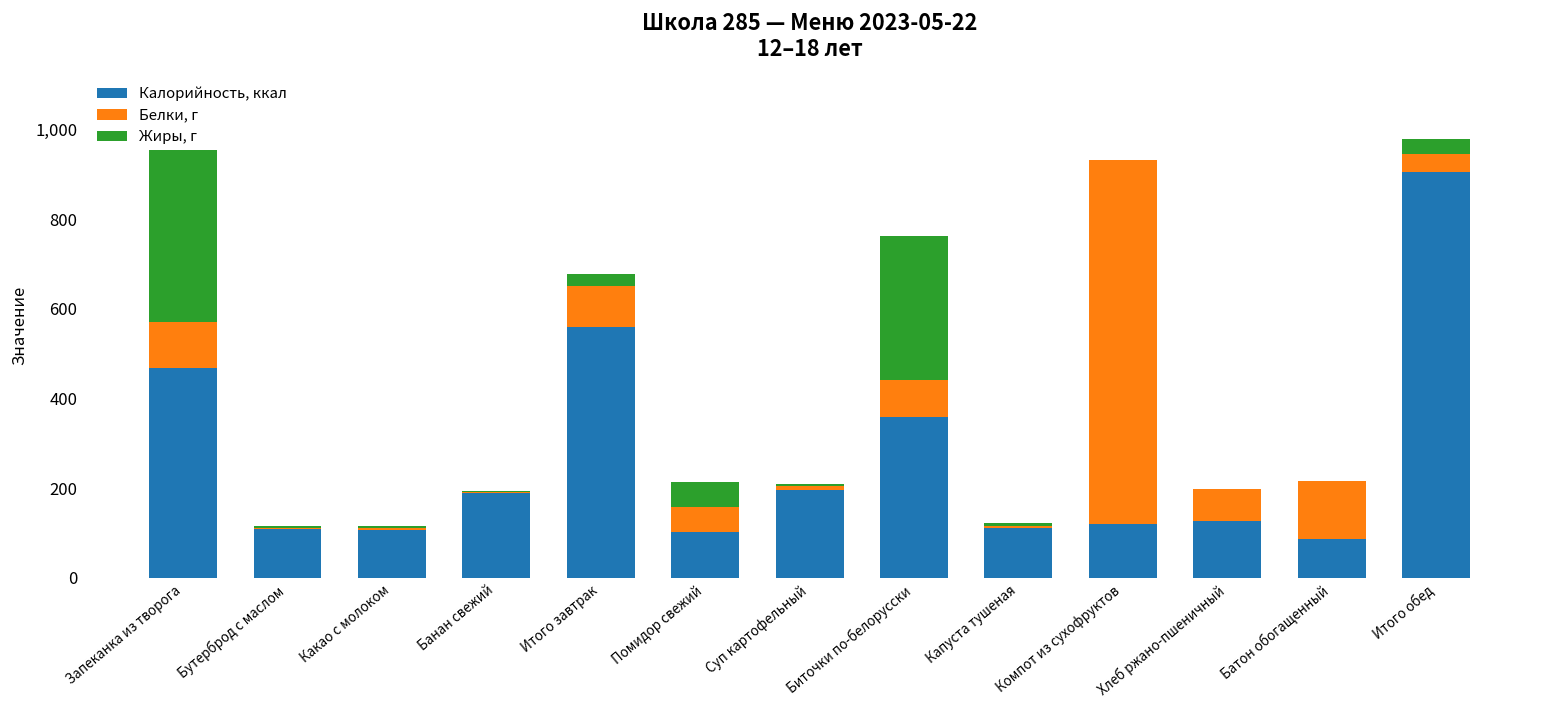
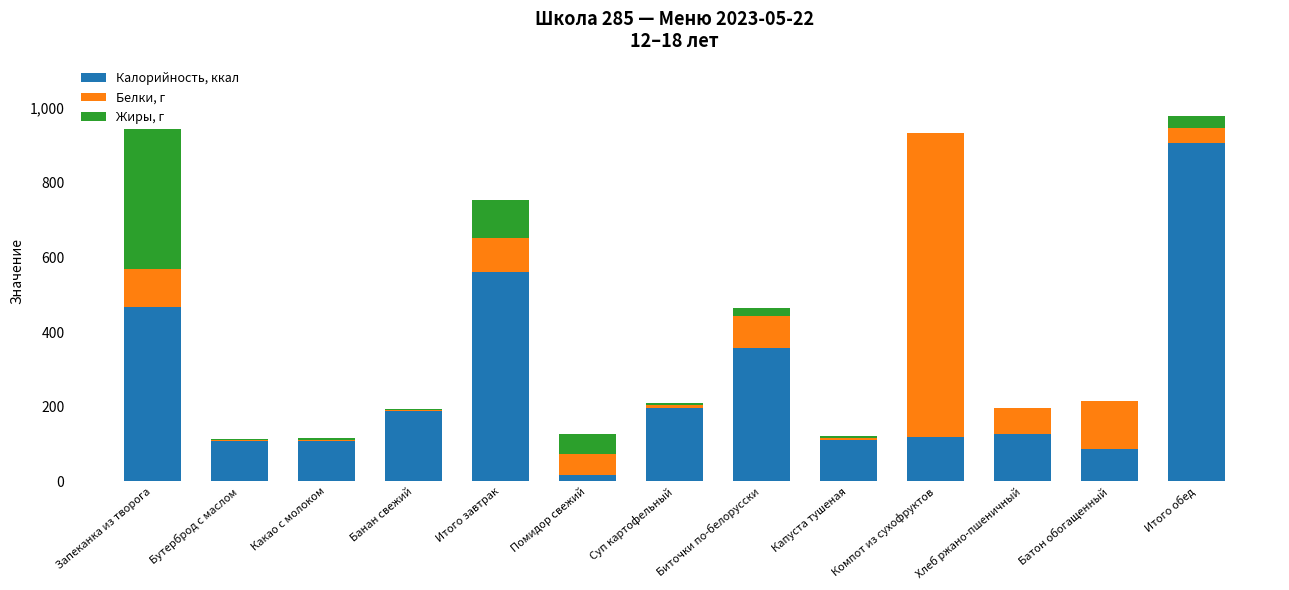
  {
    "Калорийность, ккал": {
      "Запеканка из творога": 470,
      "Бутерброд с маслом": 110,
      "Какао с молоком": 110,
      "Банан свежий": 190,
      "Итого завтрак": 560,
-     "Помидор свежий": 100,
+     "Помидор свежий": 20,
      "Суп картофельный": 200,
      "Биточки по-белорусски": 360,
      "Капуста тушеная": 110,
      "Компот из сухофруктов": 120,
      "Хлеб ржано-пшеничный": 130,
      "Батон обогащенный": 90,
      "Итого обед": 910
    },
    "Белки, г": {
      "Запеканка из творога": 100,
      "Итого завтрак": 90,
      "Помидор свежий": 60,
      "Суп картофельный": 10,
      "Биточки по-белорусски": 80,
      "Компот из сухофруктов": 810,
      "Хлеб ржано-пшеничный": 70,
      "Батон обогащенный": 130,
      "Итого обед": 40
    },
    "Жиры, г": {
-     "Итого завтрак": 30,
+     "Итого завтрак": 100,
      "Помидор свежий": 60,
-     "Биточки по-белорусски": 320,
+     "Биточки по-белорусски": 20,
      "Компот из сухофруктов": 0,
      "Итого обед": 30
    }
  }
